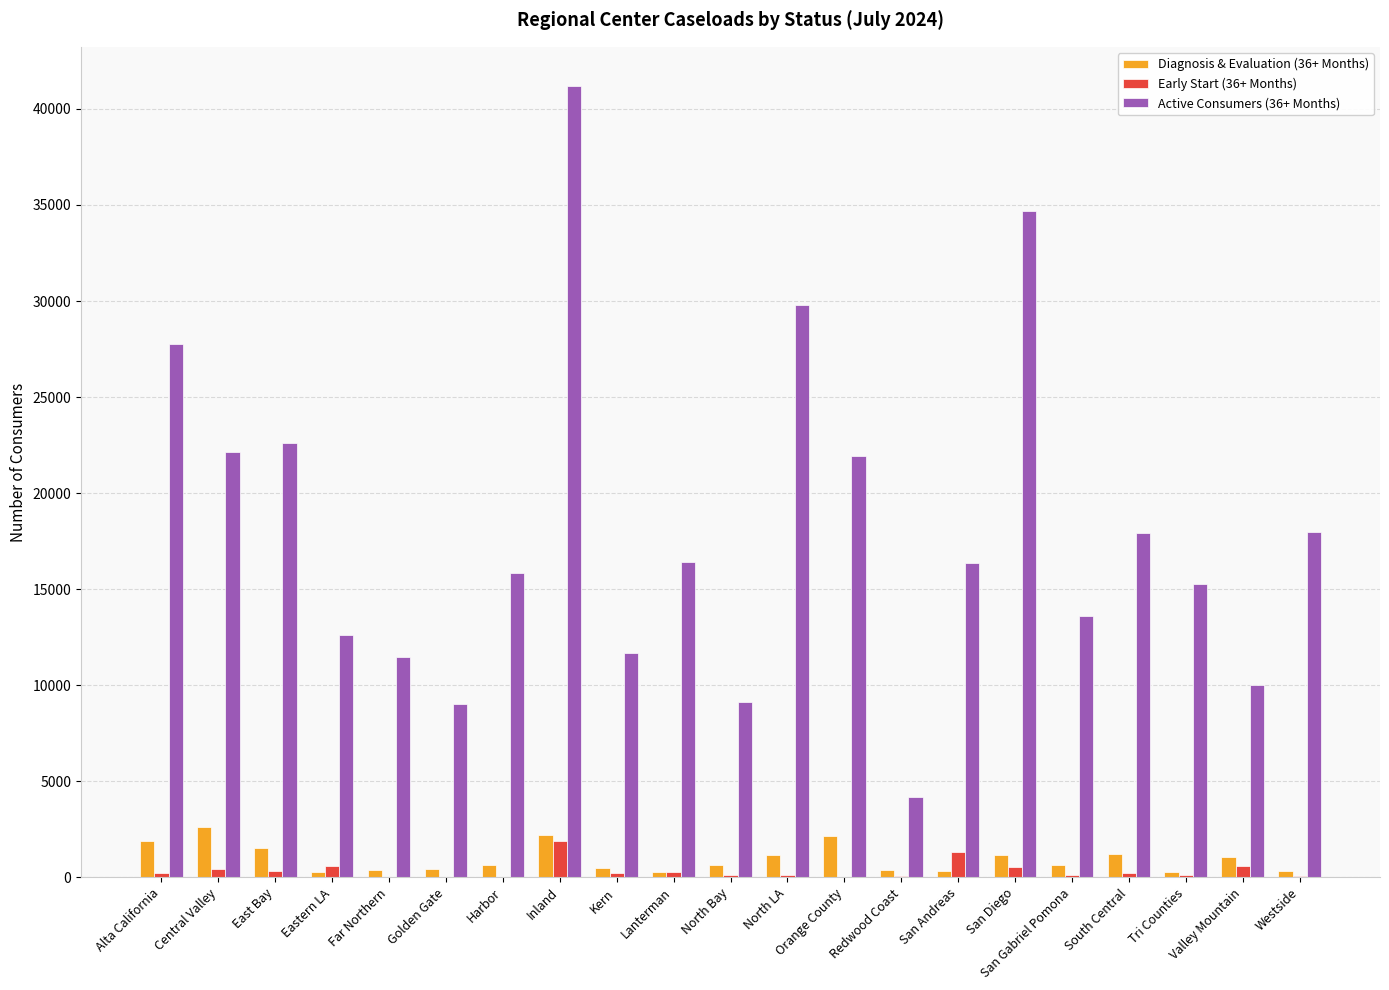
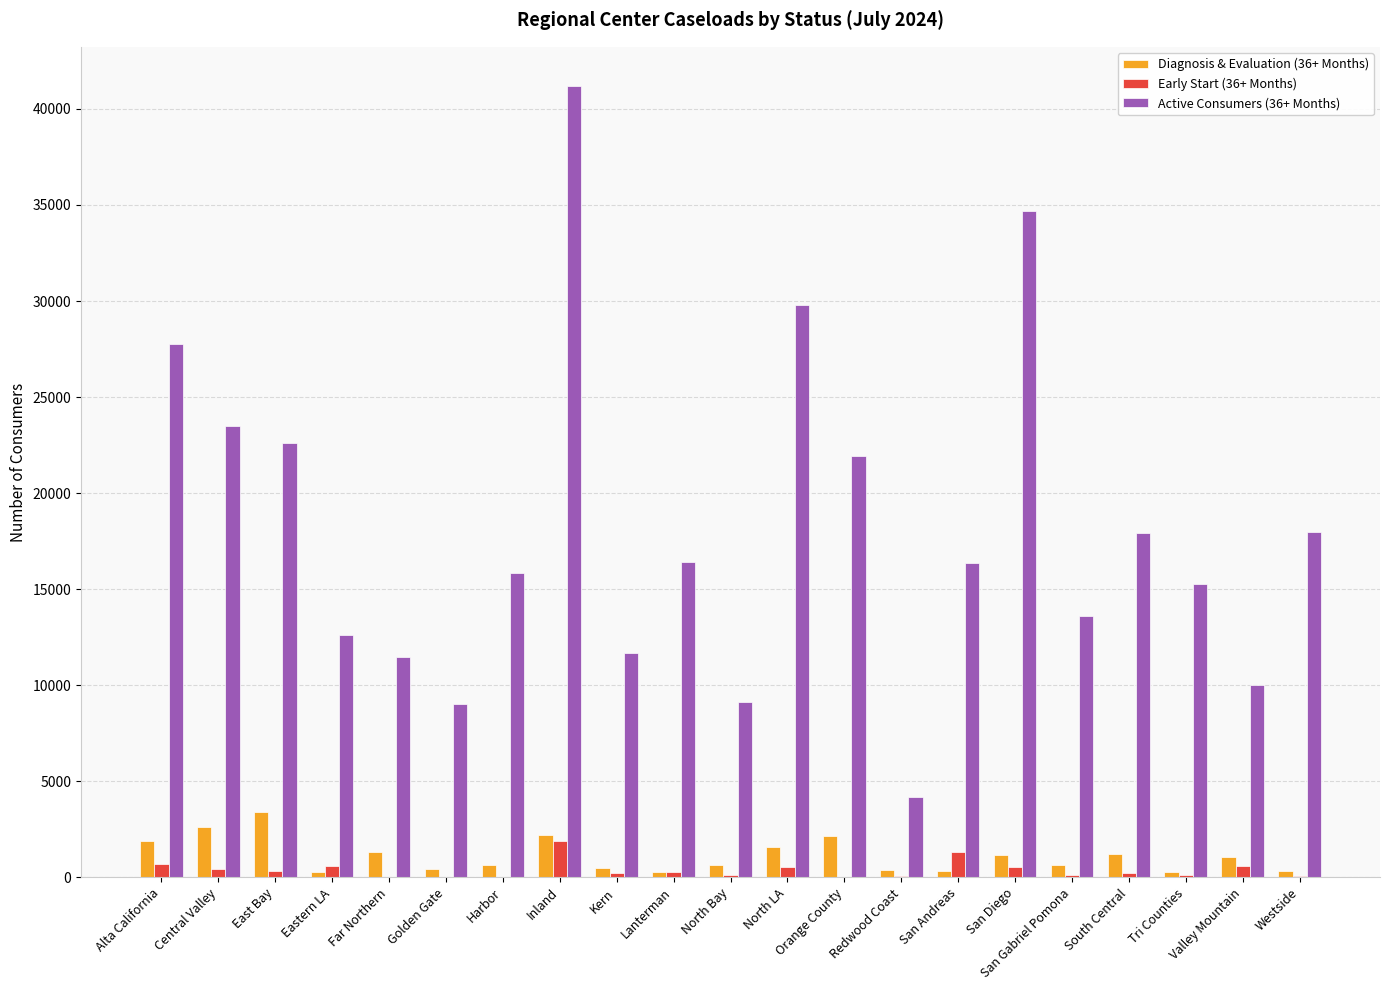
  {
    "Diagnosis & Evaluation (36+ Months)": {
      "Alta California": 1900,
      "Central Valley": 2600,
-     "East Bay": 1500,
+     "East Bay": 3400,
      "Eastern LA": 300,
-     "Far Northern": 400,
+     "Far Northern": 1300,
      "Golden Gate": 400,
      "Harbor": 600,
      "Inland": 2200,
      "Kern": 500,
      "Lanterman": 300,
      "North Bay": 600,
-     "North LA": 1100,
+     "North LA": 1600,
      "Orange County": 2100,
      "Redwood Coast": 400,
      "San Andreas": 300,
      "San Diego": 1200,
      "San Gabriel Pomona": 600,
      "South Central": 1200,
      "Tri Counties": 300,
      "Valley Mountain": 1100,
      "Westside": 300
    },
    "Early Start (36+ Months)": {
-     "Alta California": 200,
+     "Alta California": 700,
      "Central Valley": 400,
      "East Bay": 300,
      "Eastern LA": 600,
      "Inland": 1900,
      "Kern": 200,
      "Lanterman": 300,
      "North Bay": 100,
-     "North LA": 100,
+     "North LA": 600,
      "San Andreas": 1300,
      "San Diego": 600,
      "South Central": 200,
      "Tri Counties": 100,
      "Valley Mountain": 600
    },
    "Active Consumers (36+ Months)": {
      "Alta California": 27700,
-     "Central Valley": 22100,
+     "Central Valley": 23500,
      "East Bay": 22600,
      "Eastern LA": 12600,
      "Far Northern": 11500,
      "Golden Gate": 9000,
      "Harbor": 15800,
      "Inland": 41200,
      "Kern": 11700,
      "Lanterman": 16400,
      "North Bay": 9100,
      "North LA": 29800,
      "Orange County": 21900,
      "Redwood Coast": 4200,
      "San Andreas": 16300,
      "San Diego": 34700,
      "San Gabriel Pomona": 13600,
      "South Central": 17900,
      "Tri Counties": 15200,
      "Valley Mountain": 10000,
      "Westside": 18000
    }
  }
